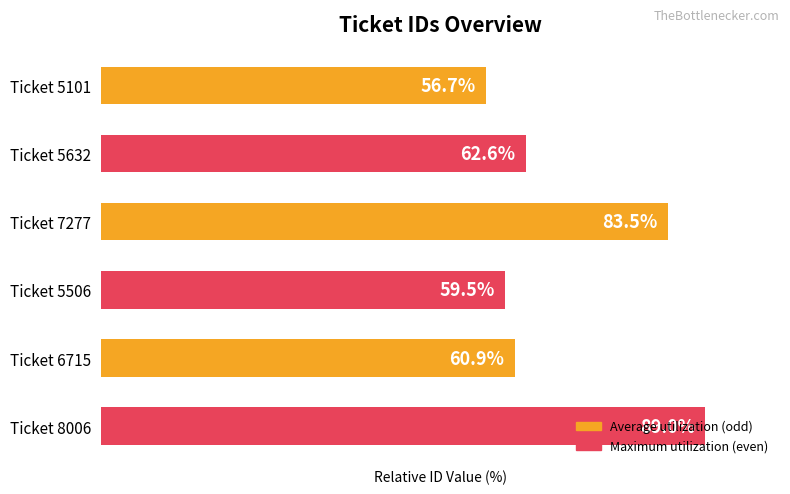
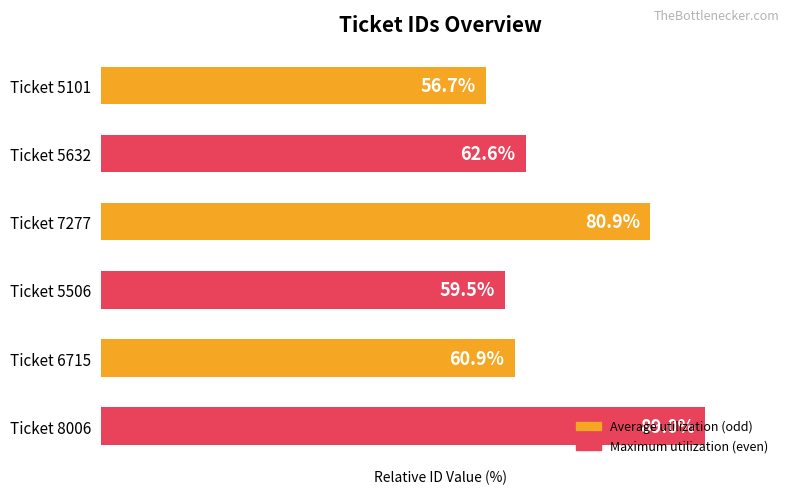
  {
    "Ticket 5101": "56.7%",
    "Ticket 5632": "62.6%",
-   "Ticket 7277": "83.5%",
+   "Ticket 7277": "80.9%",
    "Ticket 5506": "59.5%",
    "Ticket 6715": "60.9%",
    "Ticket 8006": "89.0%"
  }
